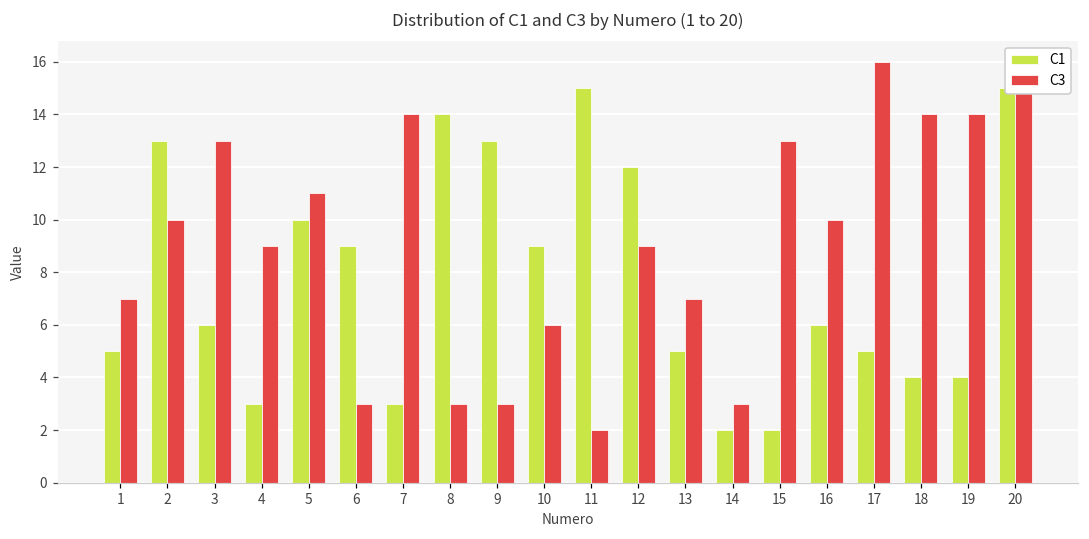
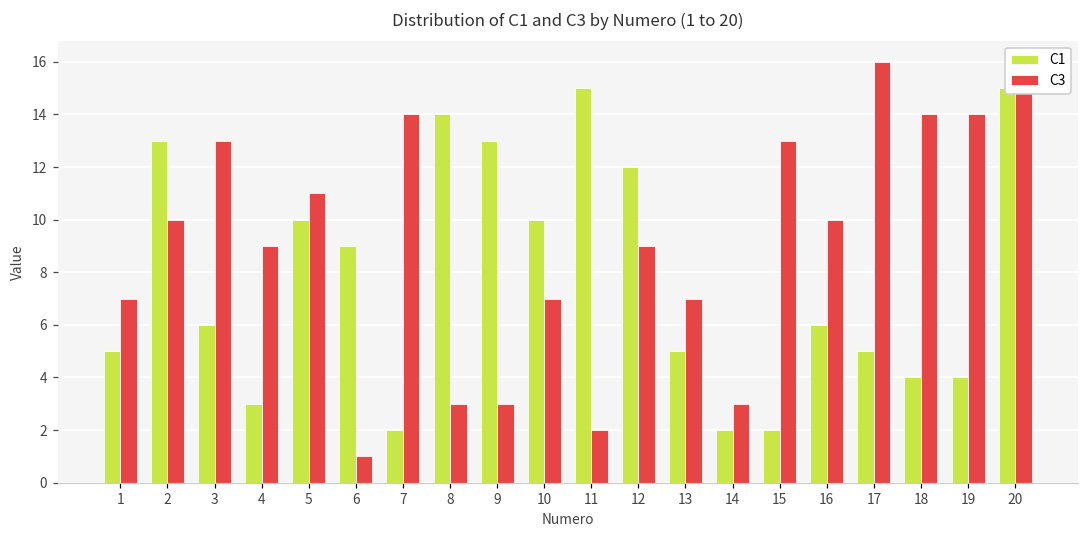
  {
    "C1": {
      "1": 5,
      "2": 13,
      "3": 6,
      "4": 3,
      "5": 10,
      "6": 9,
-     "7": 3,
+     "7": 2,
      "8": 14,
      "9": 13,
-     "10": 9,
+     "10": 10,
      "11": 15,
      "12": 12,
      "13": 5,
      "14": 2,
      "15": 2,
      "16": 6,
      "17": 5,
      "18": 4,
      "19": 4
    },
    "C3": {
      "1": 7,
      "2": 10,
      "3": 13,
      "4": 9,
      "5": 11,
-     "6": 3,
+     "6": 1,
      "7": 14,
      "8": 3,
      "9": 3,
-     "10": 6,
+     "10": 7,
      "11": 2,
      "12": 9,
      "13": 7,
      "14": 3,
      "15": 13,
      "16": 10,
      "17": 16,
      "18": 14,
      "19": 14
    }
  }
